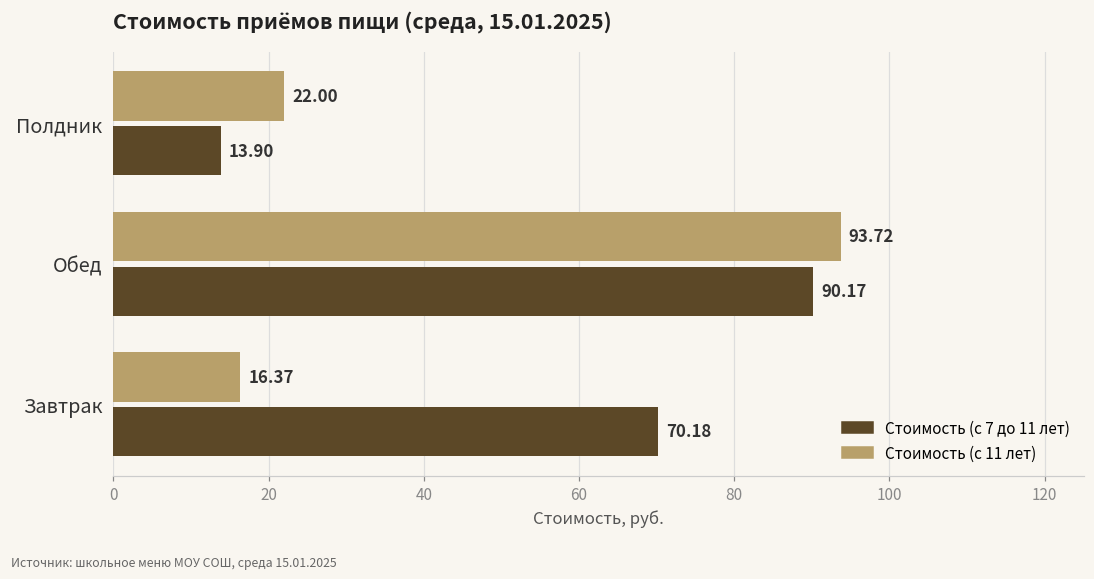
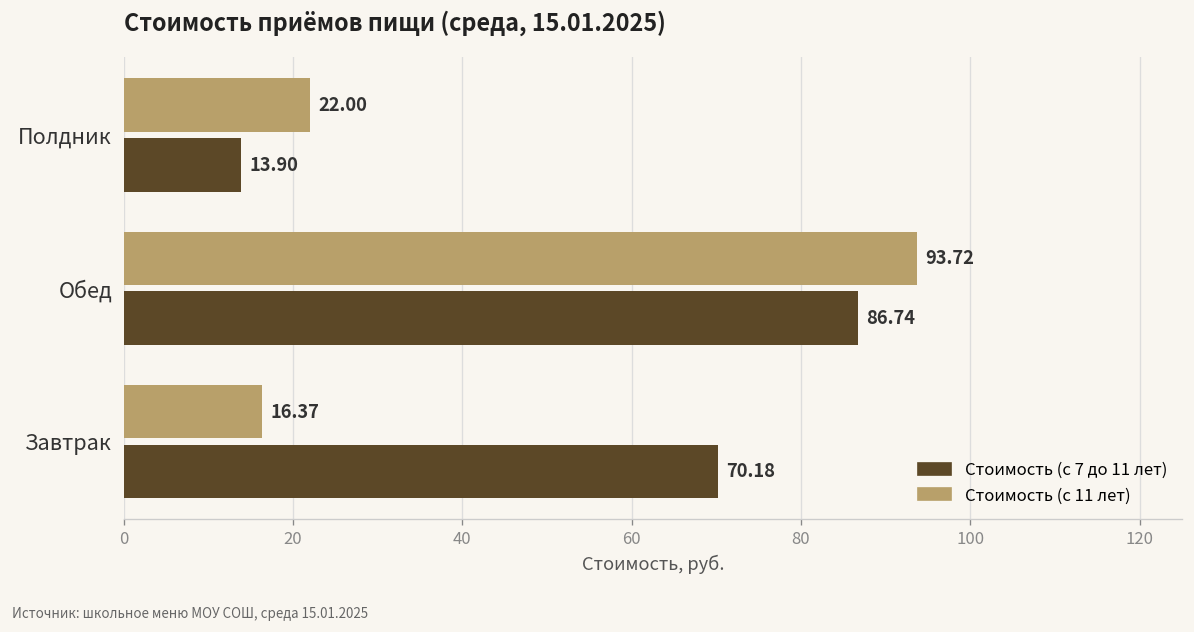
  {
    "Стоимость (с 7 до 11 лет)": {
      "Полдник": 13.90,
-     "Обед": 90.17,
+     "Обед": 86.74,
      "Завтрак": 70.18
    },
    "Стоимость (с 11 лет)": {
      "Полдник": 22.00,
      "Обед": 93.72,
      "Завтрак": 16.37
    }
  }
